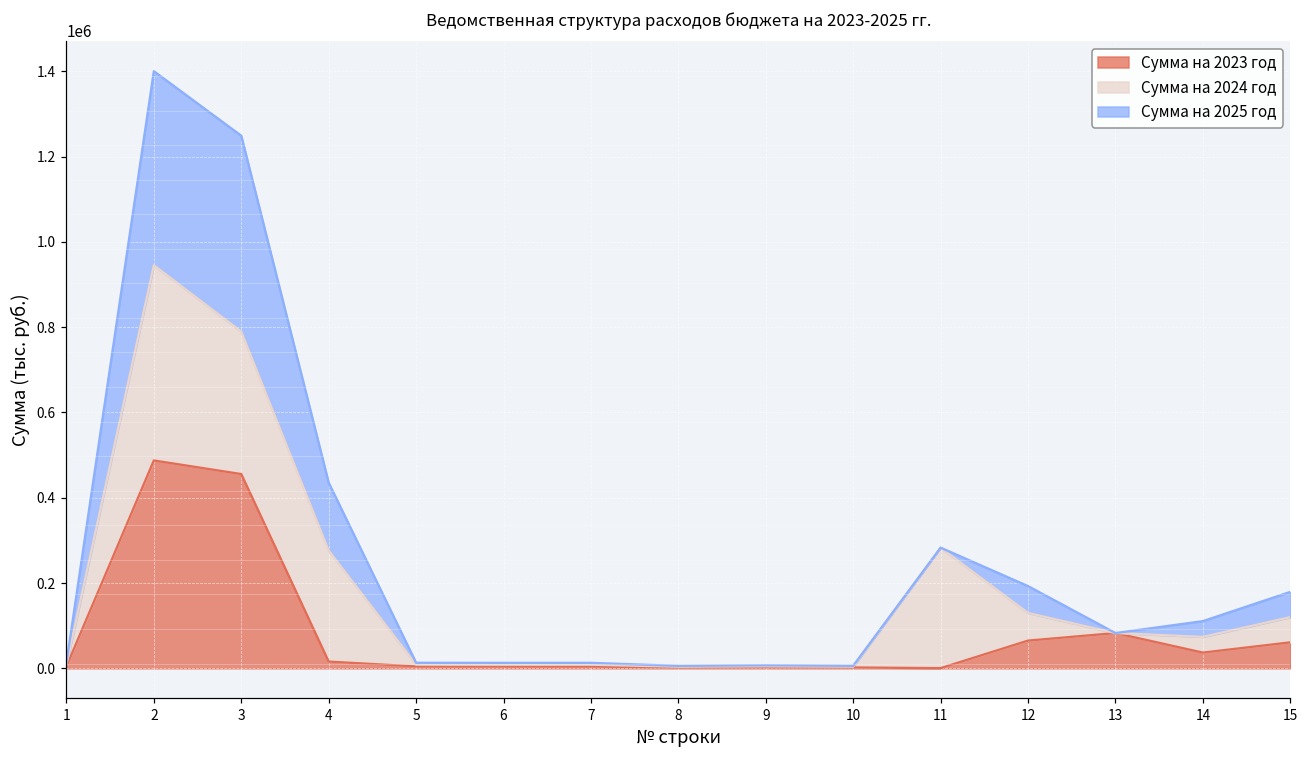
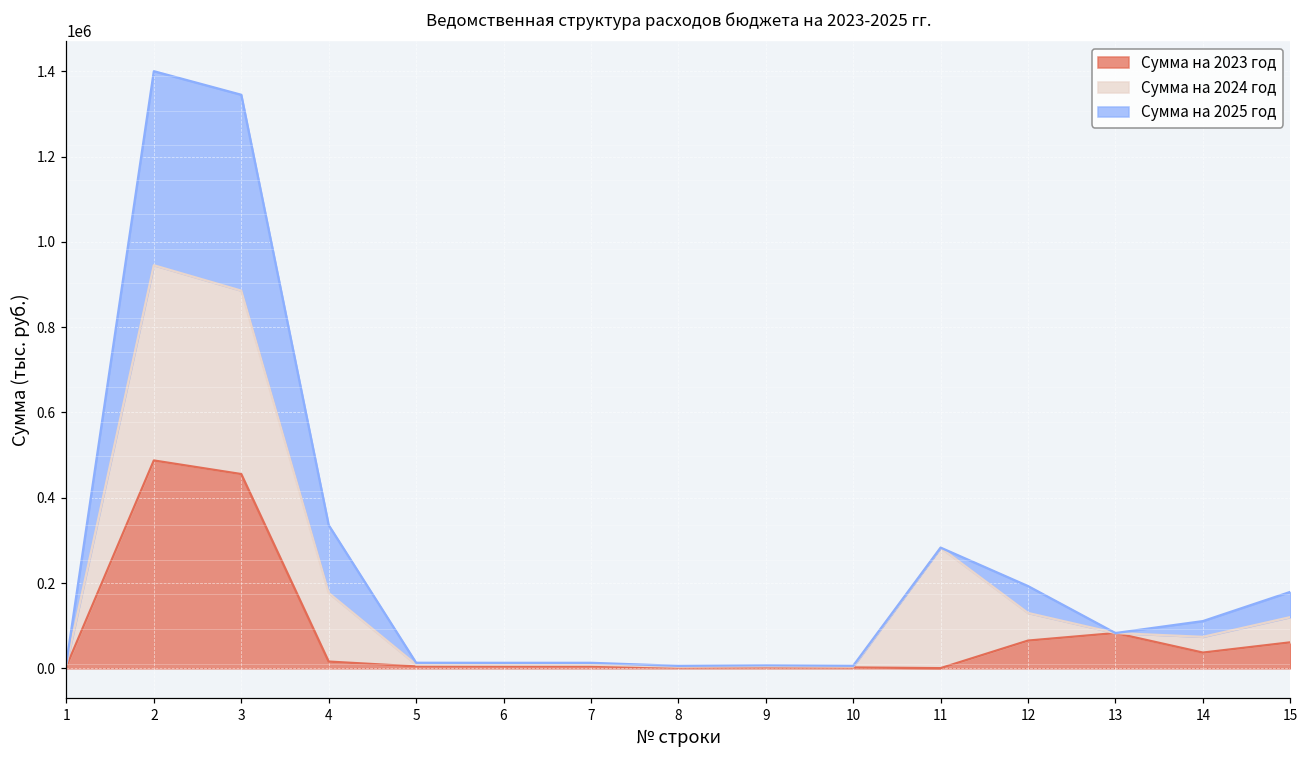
  {
    "Сумма на 2023 год": {
      "2": 490000,
      "3": 460000,
      "4": 20000,
      "11": 0,
      "12": 70000,
      "14": 40000,
      "15": 60000
    },
    "Сумма на 2024 год": {
      "2": 460000,
-     "3": 330000,
-     "4": 260000,
+     "3": 430000,
+     "4": 160000,
      "12": 60000,
      "14": 40000,
      "15": 60000
    },
    "Сумма на 2025 год": {
      "2": 460000,
      "3": 460000,
      "4": 160000,
      "12": 60000,
      "14": 40000,
      "15": 60000
    }
  }
